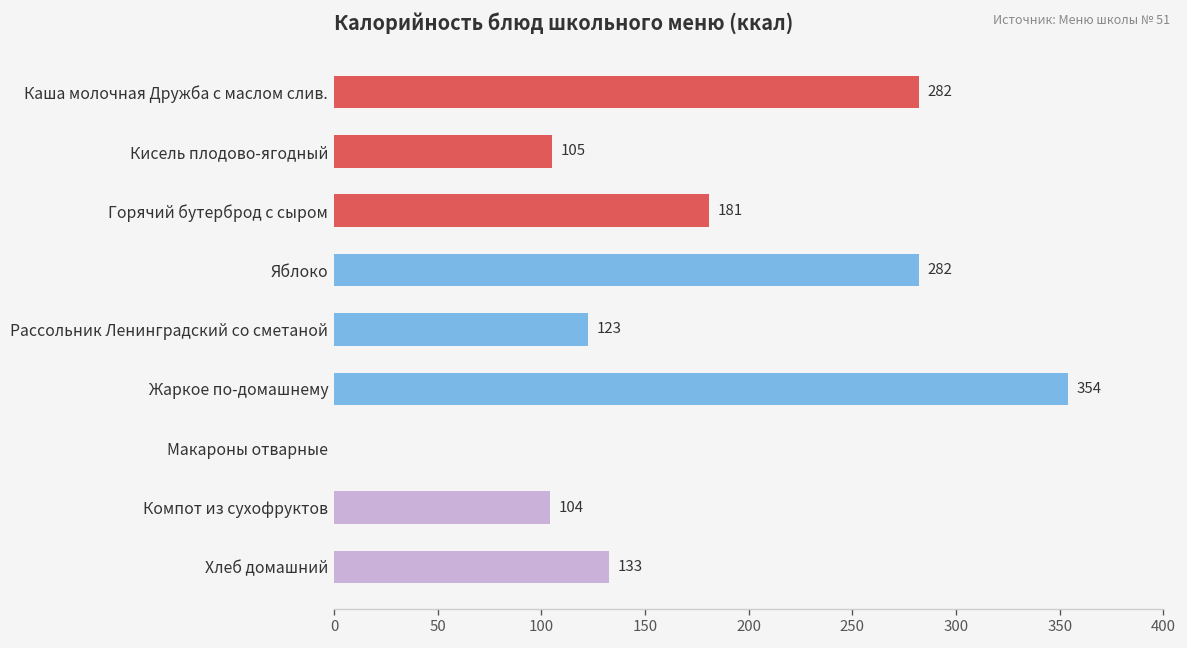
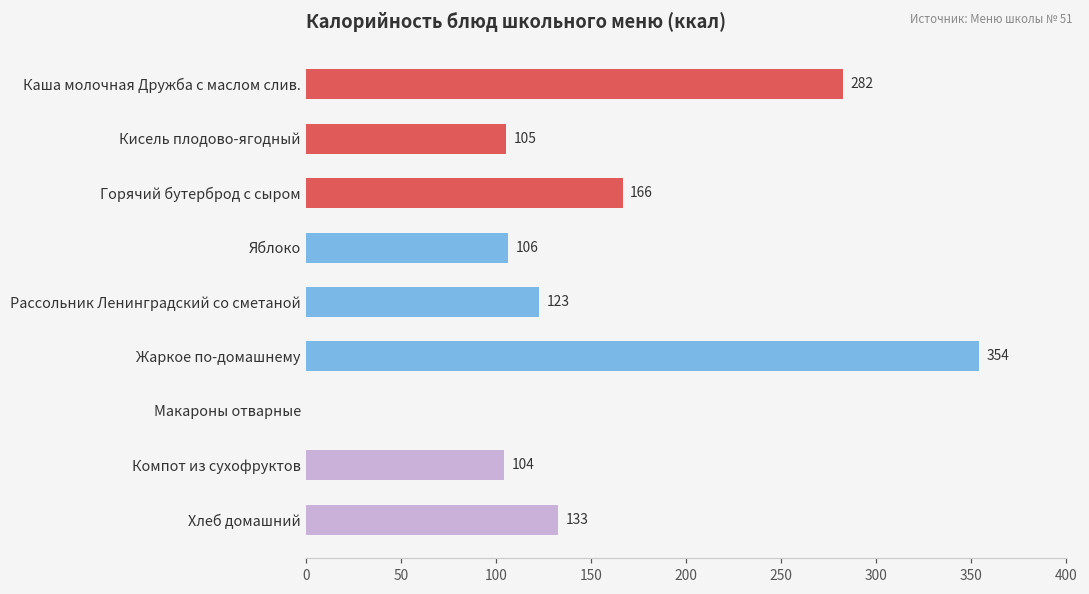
  {
    "Каша молочная Дружба с маслом слив.": 282,
    "Кисель плодово-ягодный": 105,
-   "Горячий бутерброд с сыром": 181,
-   "Яблоко": 282,
+   "Горячий бутерброд с сыром": 166,
+   "Яблоко": 106,
    "Рассольник Ленинградский со сметаной": 123,
    "Жаркое по-домашнему": 354,
    "Компот из сухофруктов": 104,
    "Хлеб домашний": 133
  }
